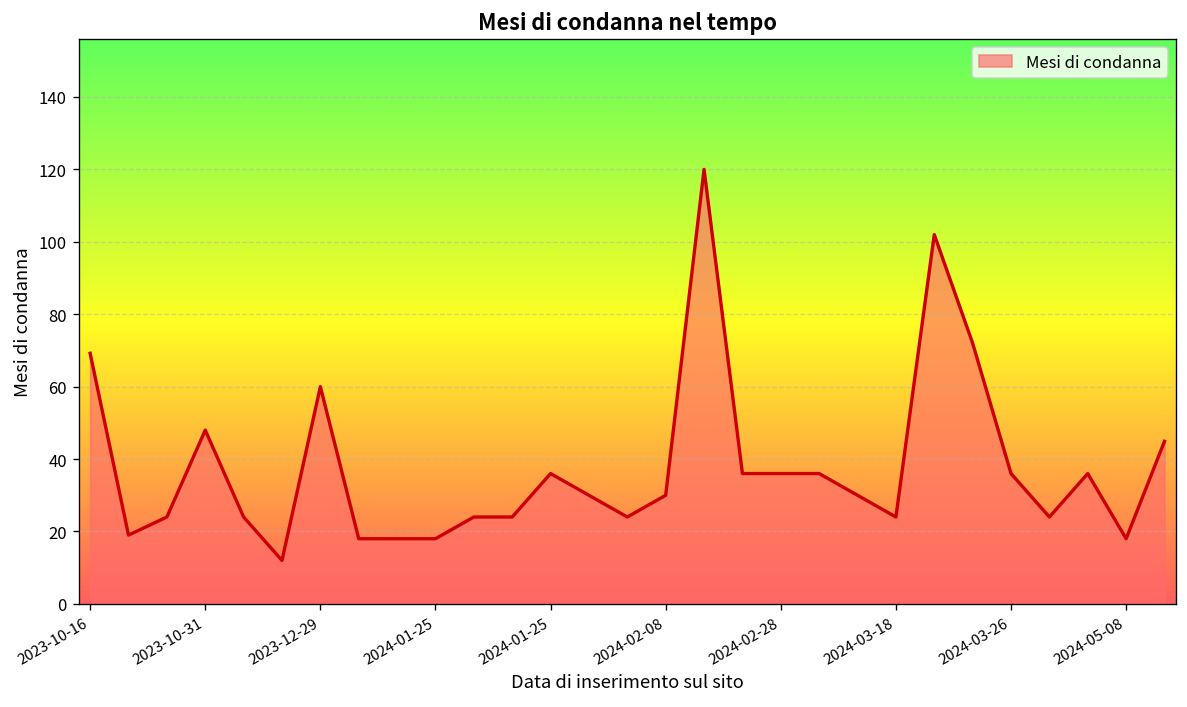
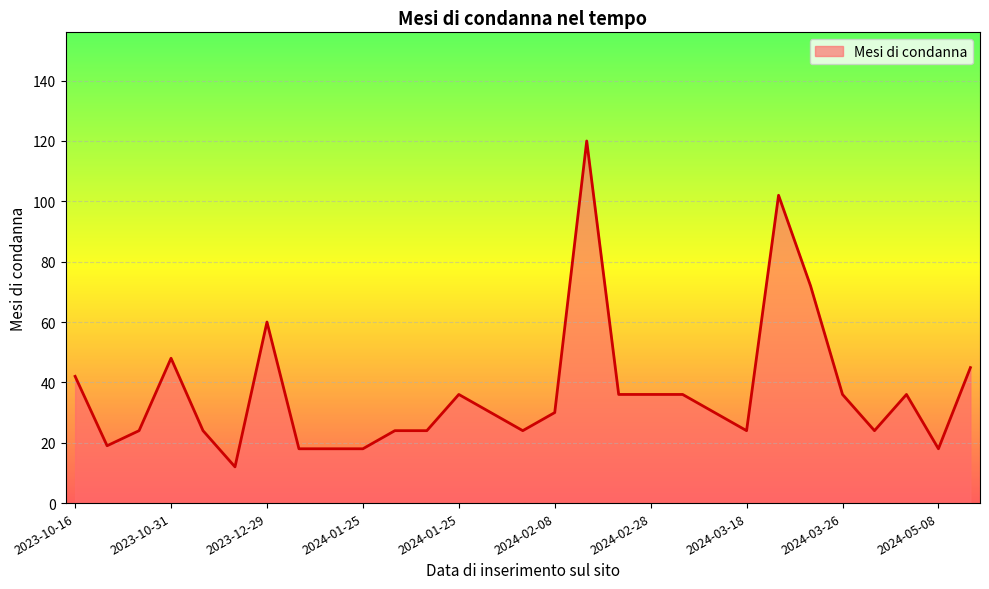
  {
-   "2023-10-16": 69,
+   "2023-10-16": 42,
    "2023-10-31": 48,
    "2023-12-29": 60
  }
